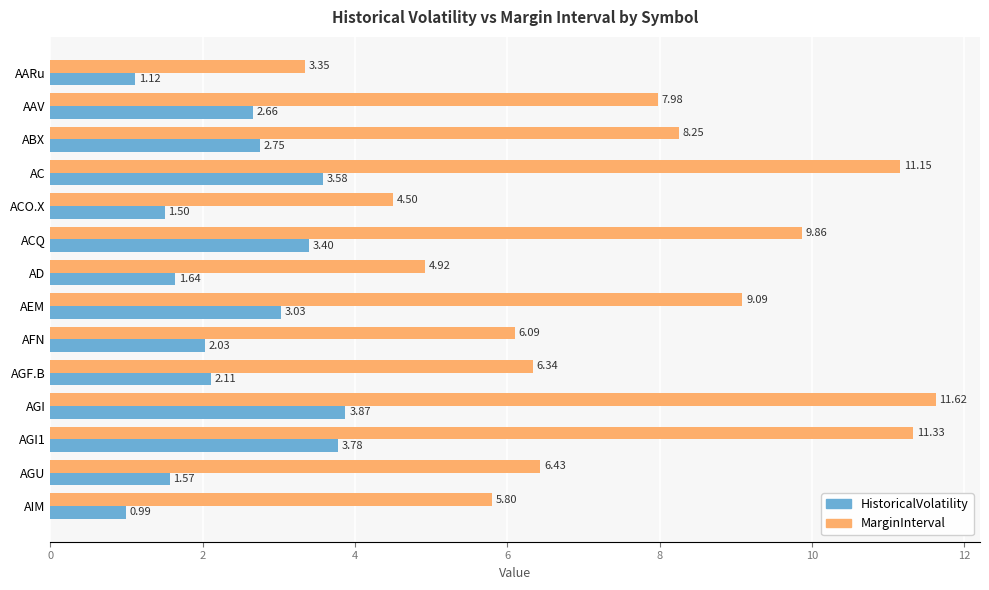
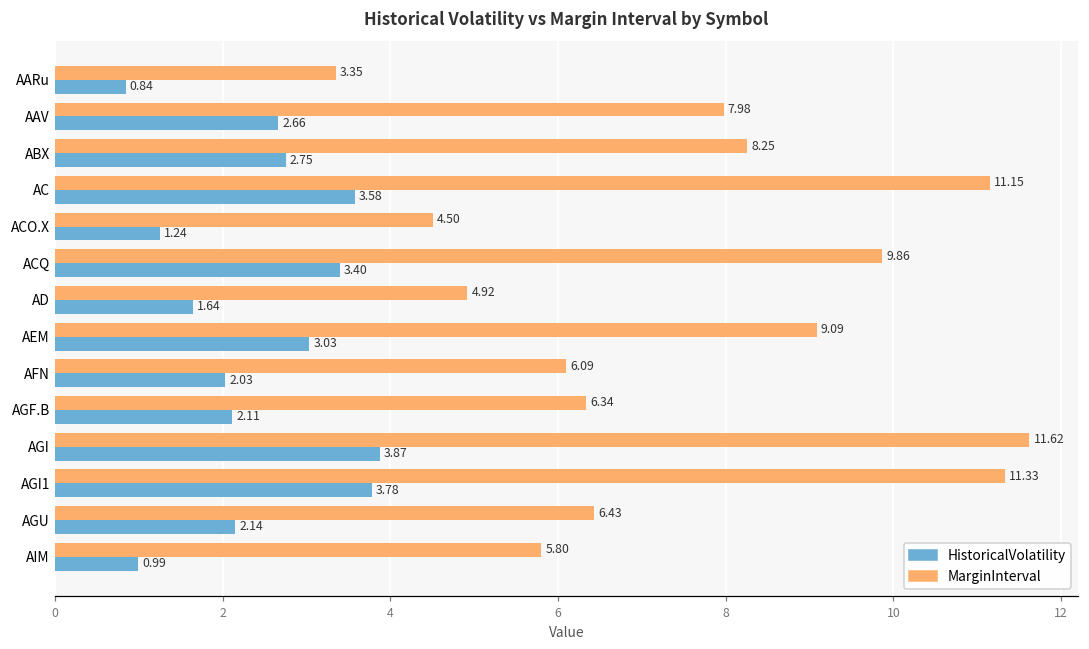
  {
    "HistoricalVolatility": {
-     "AARu": 1.12,
+     "AARu": 0.84,
      "AAV": 2.66,
      "ABX": 2.75,
      "AC": 3.58,
-     "ACO.X": 1.50,
+     "ACO.X": 1.24,
      "ACQ": 3.40,
      "AD": 1.64,
      "AEM": 3.03,
      "AFN": 2.03,
      "AGF.B": 2.11,
      "AGI": 3.87,
      "AGI1": 3.78,
-     "AGU": 1.57,
+     "AGU": 2.14,
      "AIM": 0.99
    },
    "MarginInterval": {
      "AARu": 3.35,
      "AAV": 7.98,
      "ABX": 8.25,
      "AC": 11.15,
      "ACO.X": 4.50,
      "ACQ": 9.86,
      "AD": 4.92,
      "AEM": 9.09,
      "AFN": 6.09,
      "AGF.B": 6.34,
      "AGI": 11.62,
      "AGI1": 11.33,
      "AGU": 6.43,
      "AIM": 5.80
    }
  }
